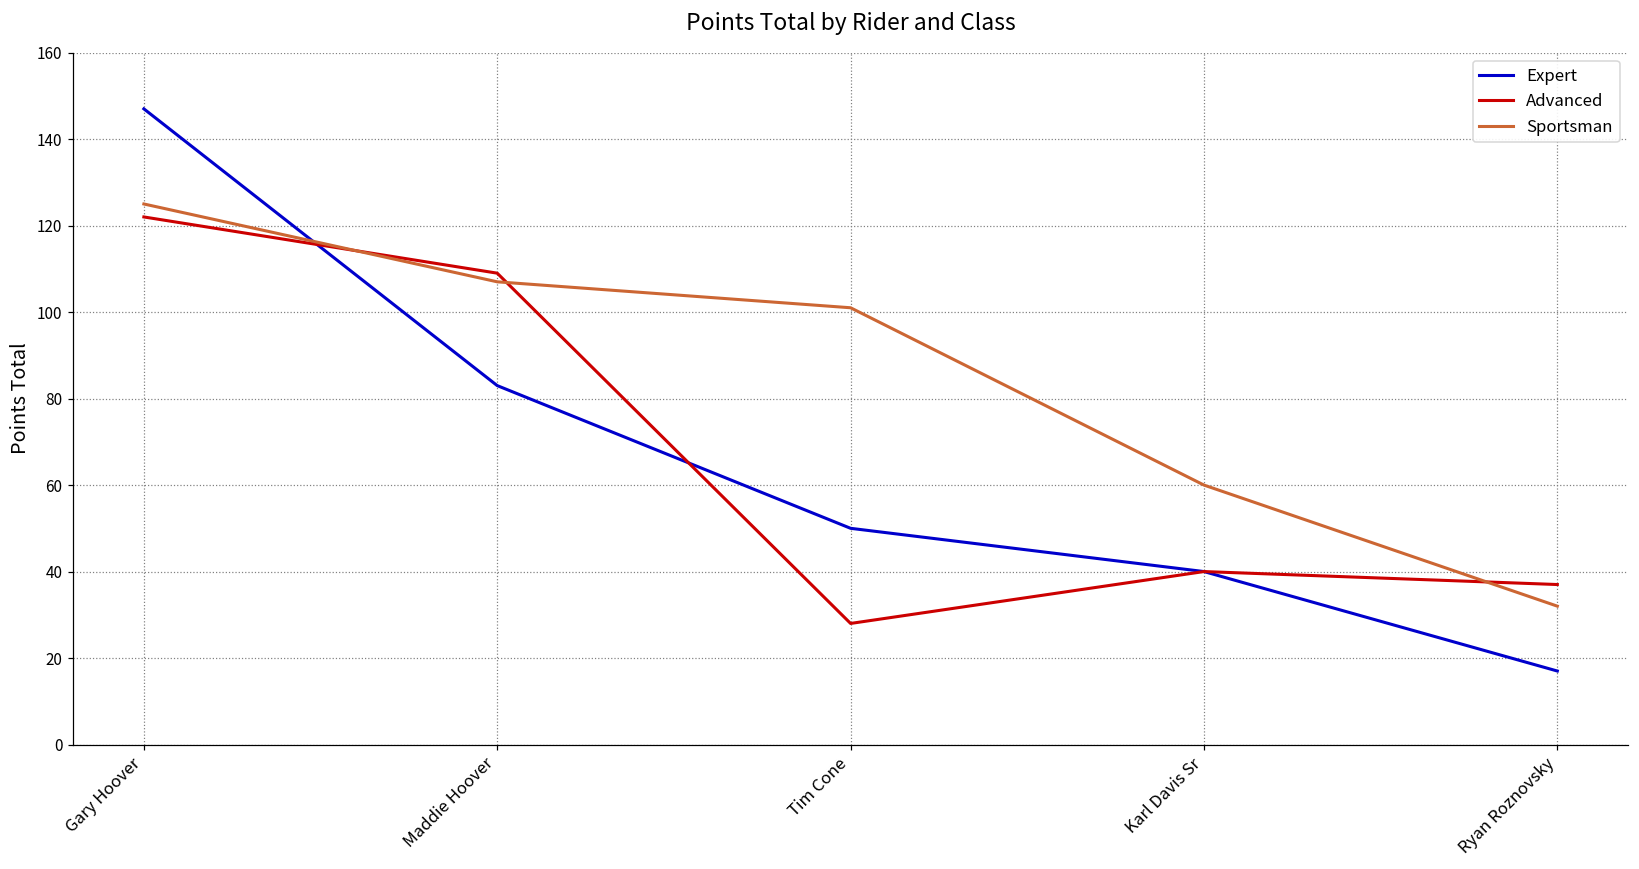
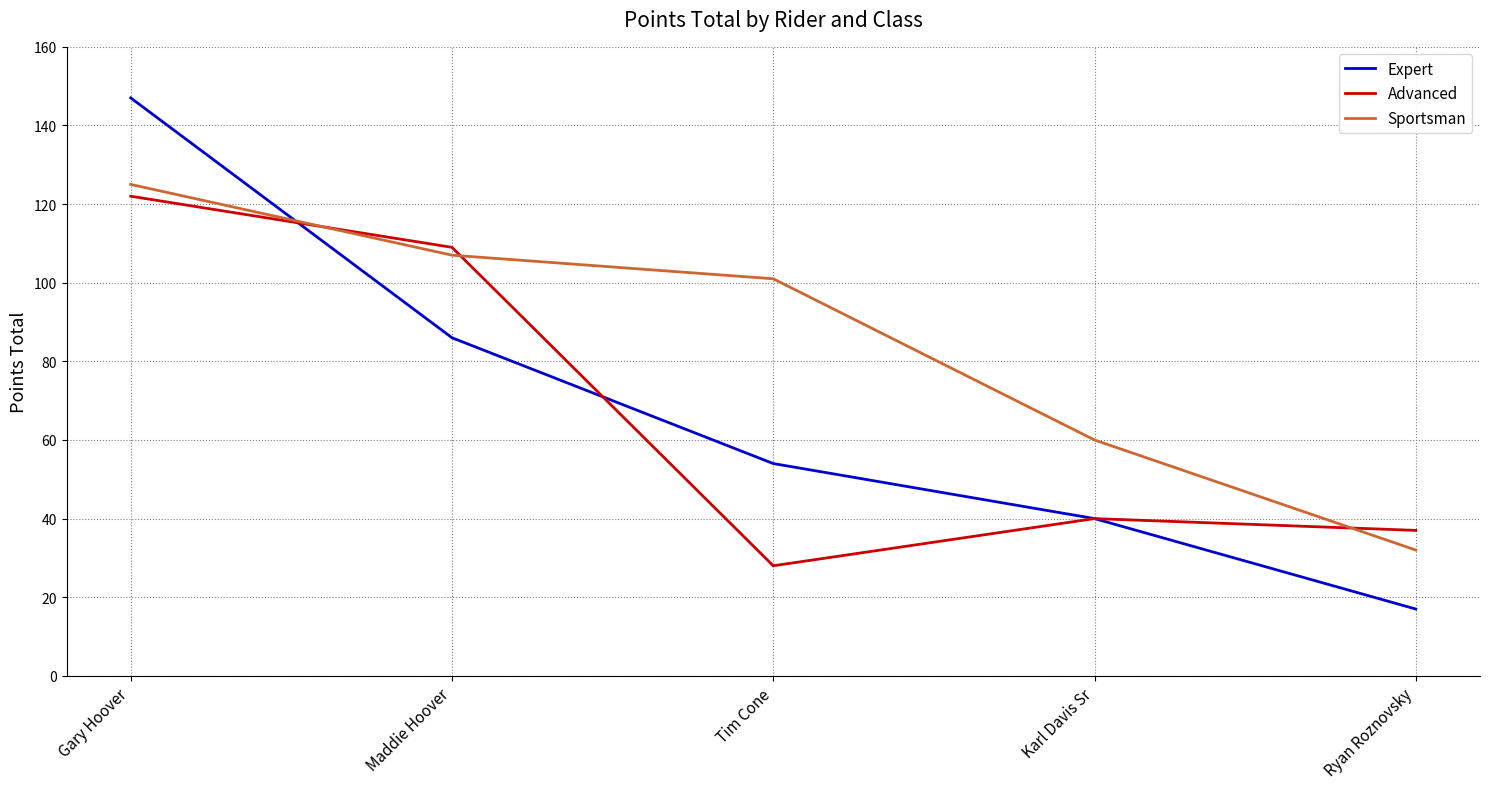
  {
    "Expert": {
      "Gary Hoover": 147,
-     "Maddie Hoover": 83,
-     "Tim Cone": 50,
+     "Maddie Hoover": 86,
+     "Tim Cone": 54,
      "Ryan Roznovsky": 17
    },
    "Advanced": {
      "Gary Hoover": 122,
      "Maddie Hoover": 109,
      "Tim Cone": 28,
      "Ryan Roznovsky": 37
    },
    "Sportsman": {
      "Gary Hoover": 125,
      "Maddie Hoover": 107,
      "Tim Cone": 101,
      "Karl Davis Sr": 60,
      "Ryan Roznovsky": 32
    }
  }
